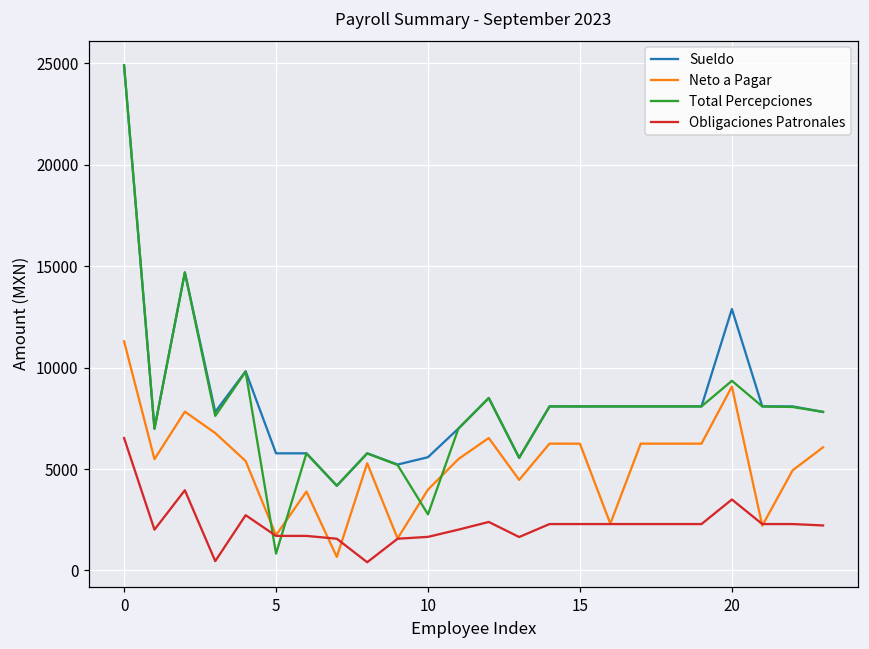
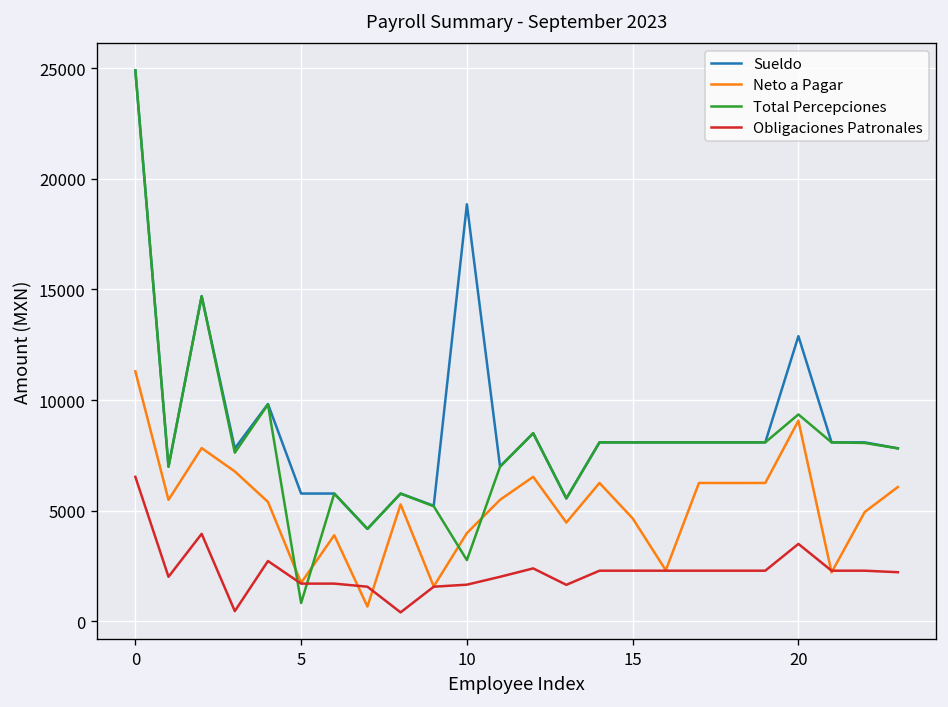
  {
    "Sueldo": {
      "5": 5800,
-     "10": 5600,
+     "10": 18800,
      "20": 12900
    },
    "Neto a Pagar": {
      "0": 11300,
      "10": 4000,
-     "15": 6300,
+     "15": 4700,
      "20": 9100
    },
    "Total Percepciones": {
      "5": 800,
      "10": 2800,
      "20": 9300
    },
    "Obligaciones Patronales": {
      "0": 6500,
      "10": 1700,
      "15": 2300,
      "20": 3500
    }
  }
